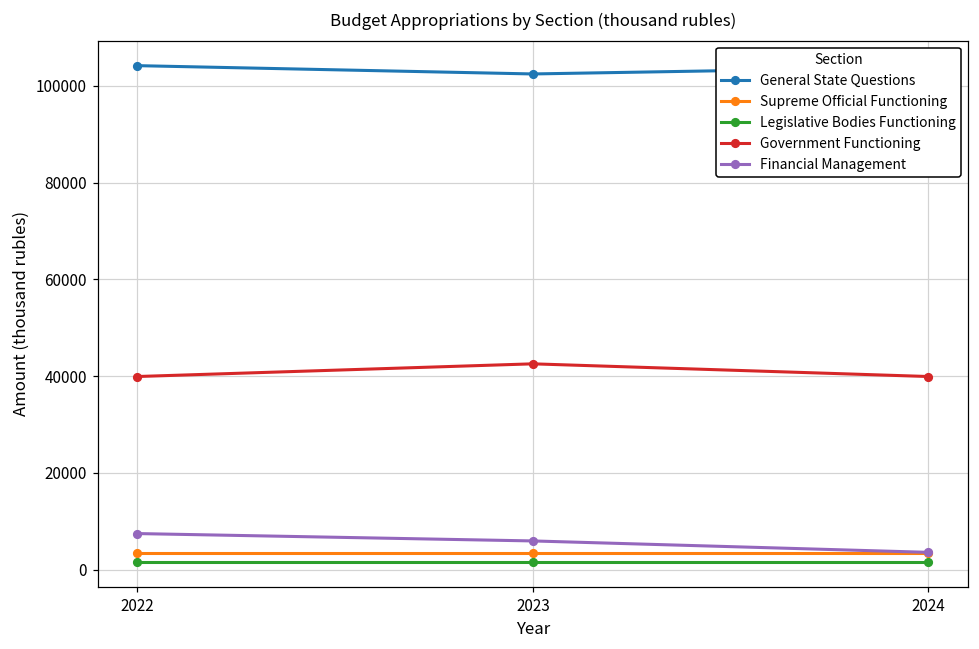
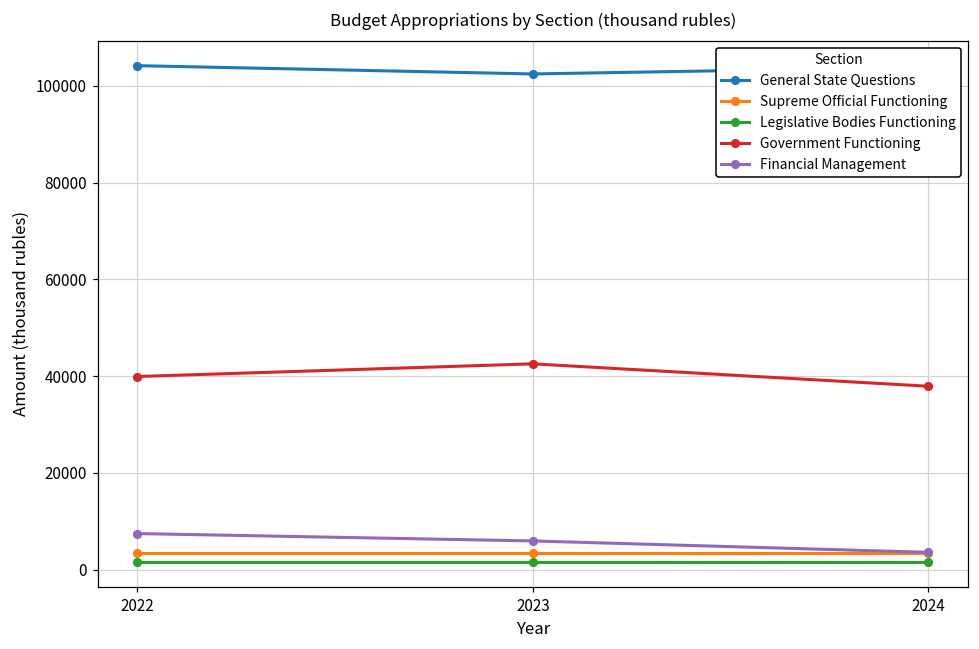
  {
    "General State Questions": {
      "2022": 104000,
      "2023": 102000
    },
    "Supreme Official Functioning": {
      "2022": 3000,
      "2023": 3000
    },
    "Legislative Bodies Functioning": {
      "2022": 1000,
      "2023": 1000,
      "2024": 1000
    },
    "Government Functioning": {
      "2022": 40000,
      "2023": 43000,
-     "2024": 40000
+     "2024": 38000
    },
    "Financial Management": {
      "2022": 7000,
      "2023": 6000
    }
  }
